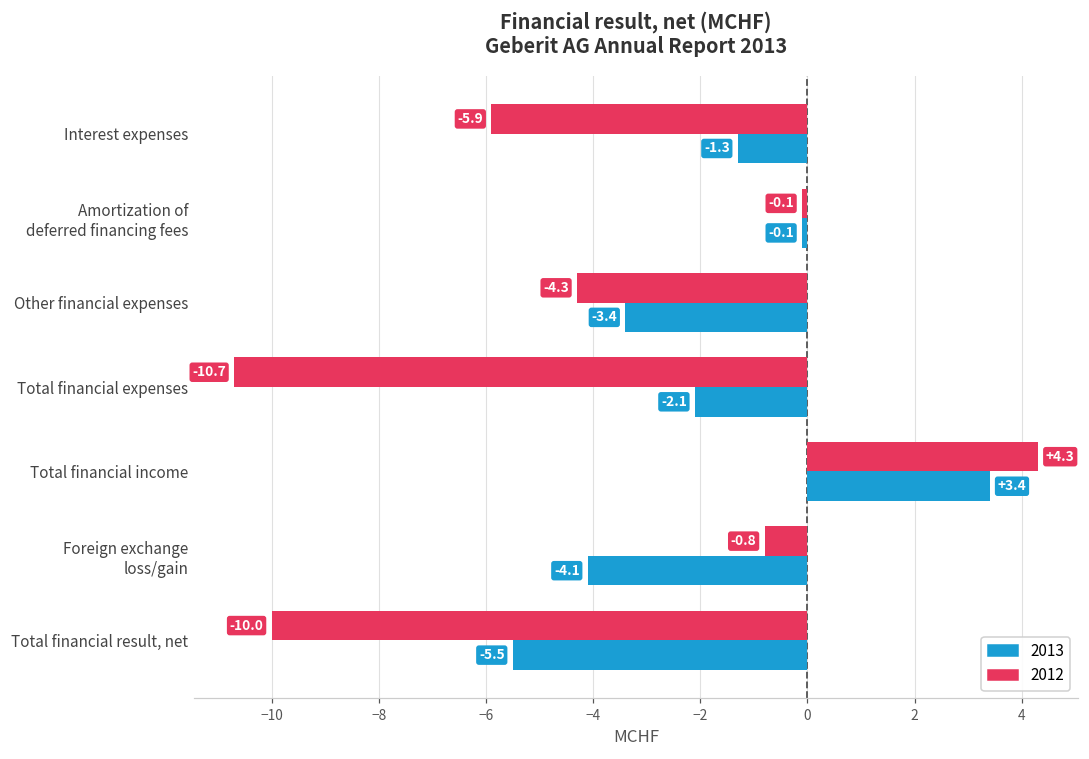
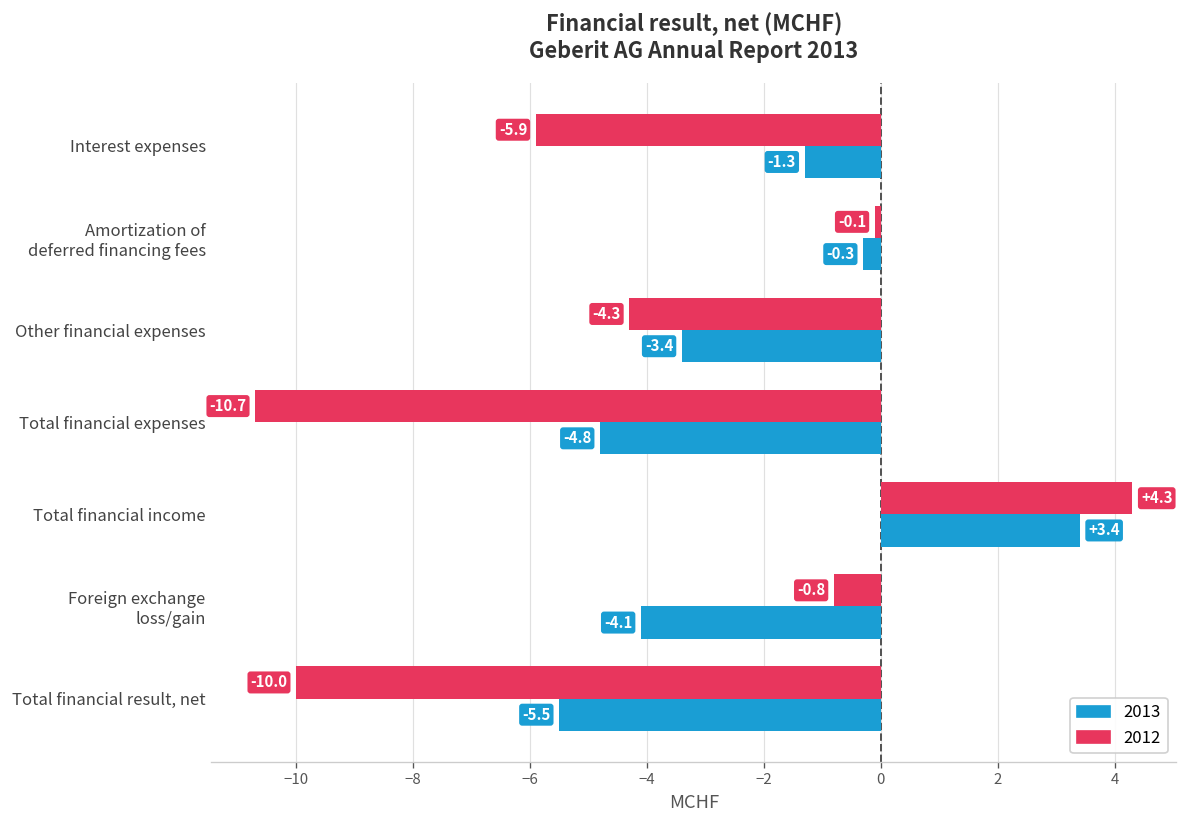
  {
    "2013": {
-     "Amortization of deferred financing fees": -0.1,
-     "Total financial expenses": -2.1
+     "Amortization of deferred financing fees": -0.3,
+     "Total financial expenses": -4.8
    }
  }
